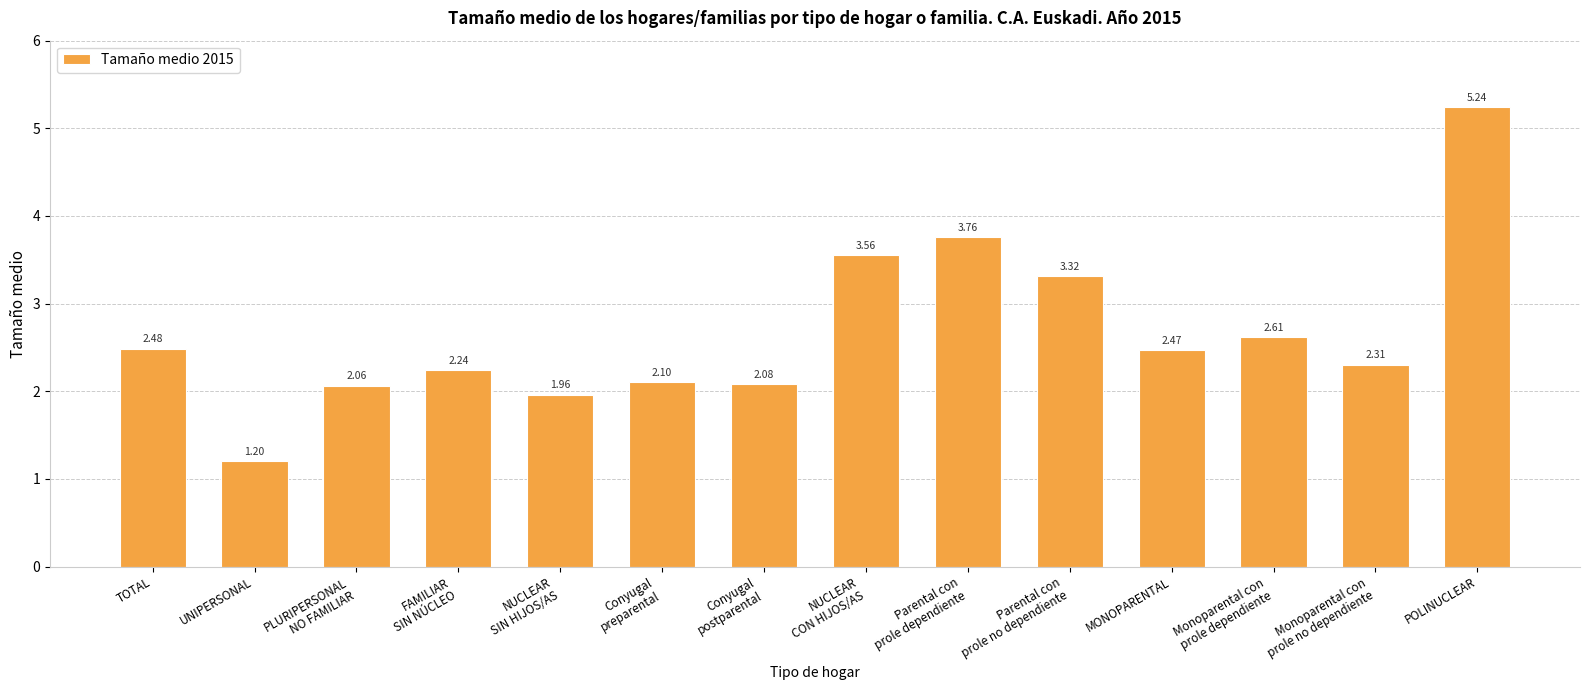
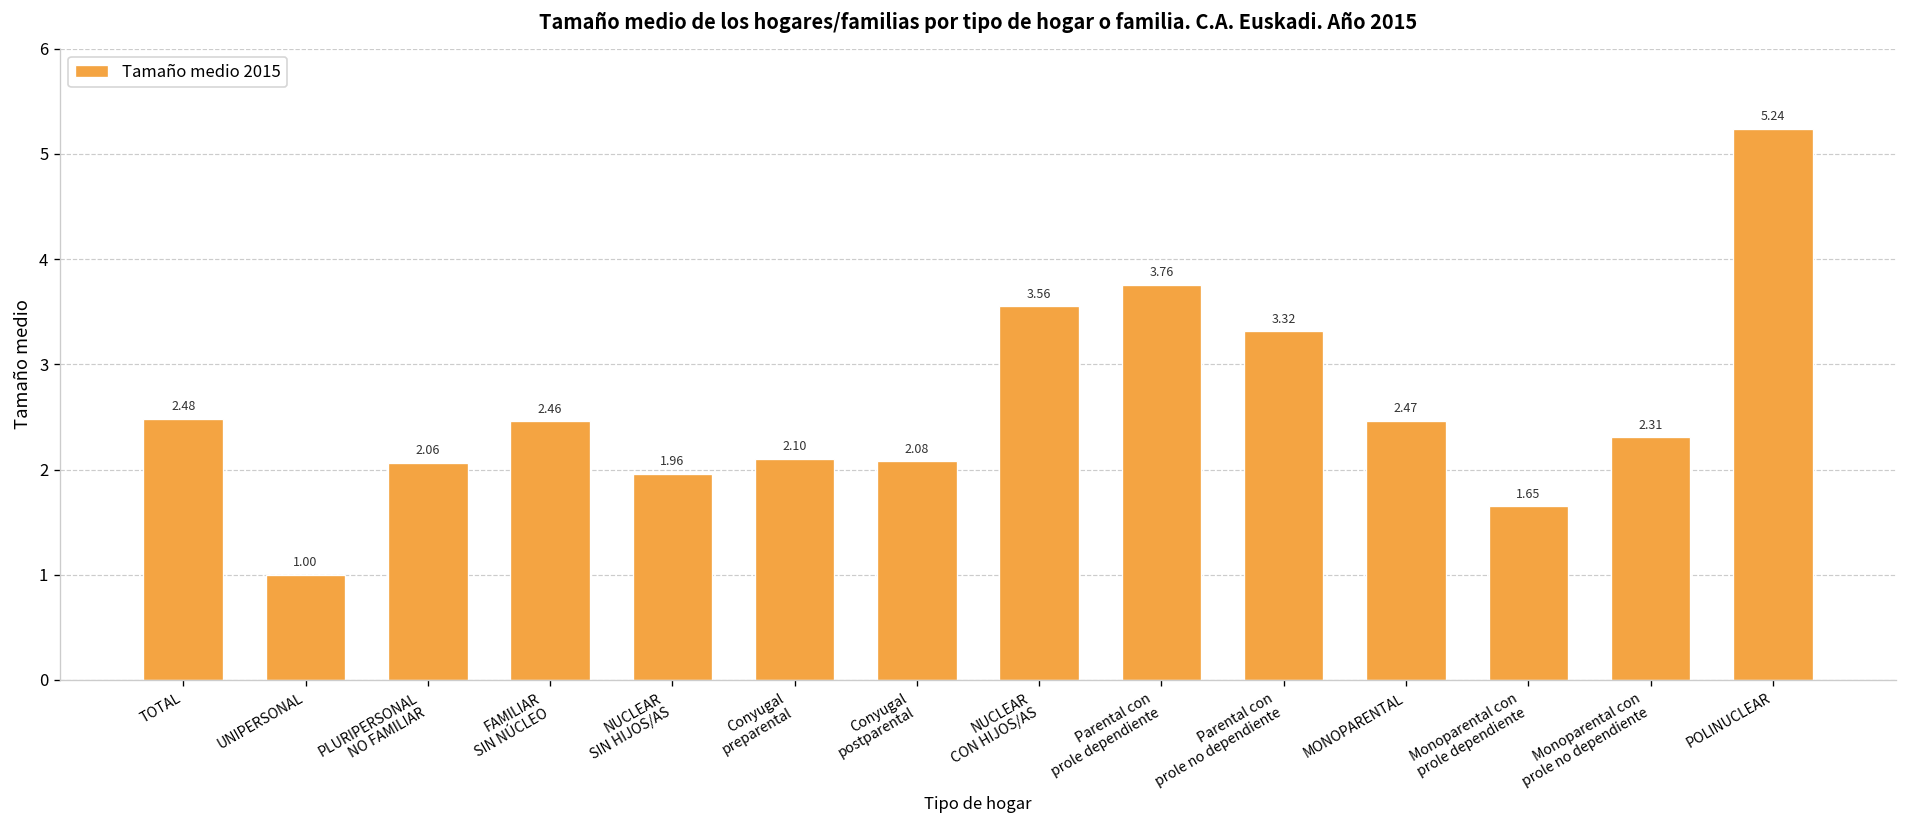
  {
    "TOTAL": 2.48,
-   "UNIPERSONAL": 1.20,
+   "UNIPERSONAL": 1.00,
    "PLURIPERSONAL NO FAMILIAR": 2.06,
-   "FAMILIAR SIN NÚCLEO": 2.24,
+   "FAMILIAR SIN NÚCLEO": 2.46,
    "NUCLEAR SIN HIJOS/AS": 1.96,
    "Conyugal preparental": 2.10,
    "Conyugal postparental": 2.08,
    "NUCLEAR CON HIJOS/AS": 3.56,
    "Parental con prole dependiente": 3.76,
    "Parental con prole no dependiente": 3.32,
    "MONOPARENTAL": 2.47,
-   "Monoparental con prole dependiente": 2.61,
+   "Monoparental con prole dependiente": 1.65,
    "Monoparental con prole no dependiente": 2.31,
    "POLINUCLEAR": 5.24
  }
